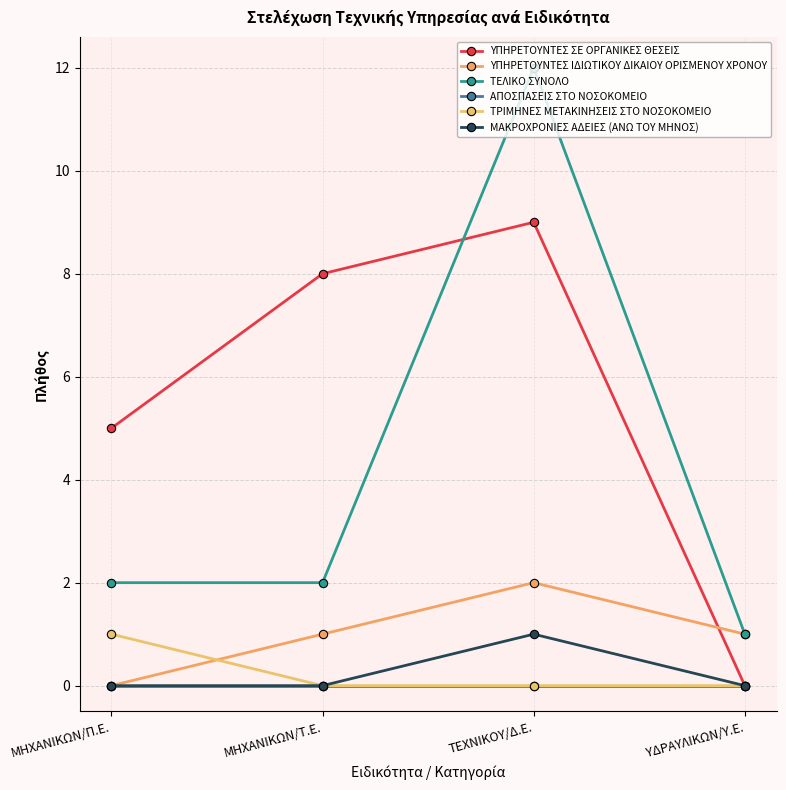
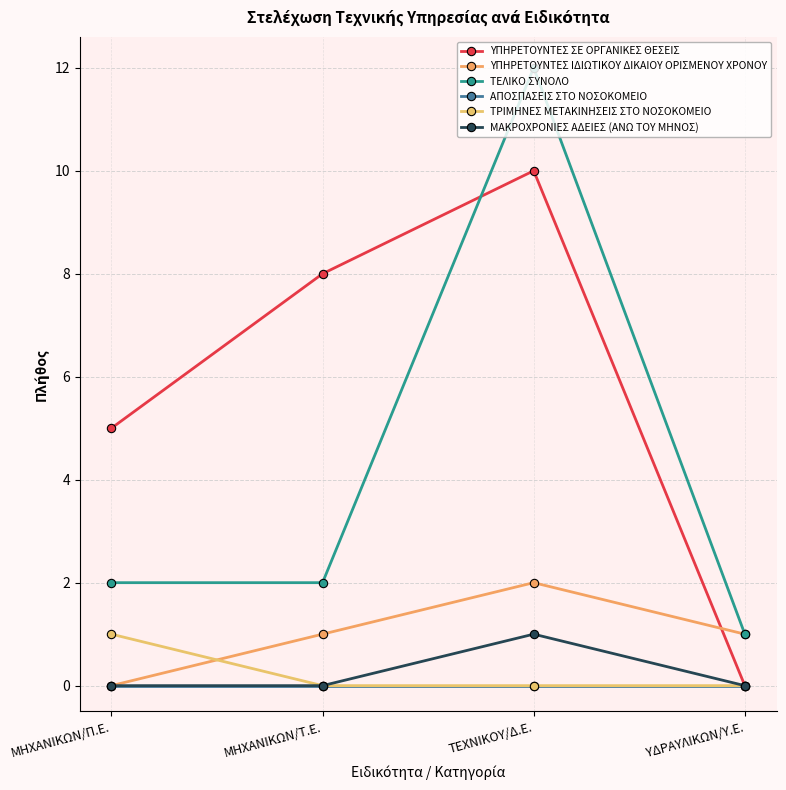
  {
    "ΥΠΗΡΕΤΟΥΝΤΕΣ ΣΕ ΟΡΓΑΝΙΚΕΣ ΘΕΣΕΙΣ": {
      "ΜΗΧΑΝΙΚΩΝ/Π.Ε.": 5,
      "ΜΗΧΑΝΙΚΩΝ/Τ.Ε.": 8,
-     "ΤΕΧΝΙΚΟΥ/Δ.Ε.": 9
+     "ΤΕΧΝΙΚΟΥ/Δ.Ε.": 10
    },
    "ΜΑΚΡΟΧΡΟΝΙΕΣ ΑΔΕΙΕΣ (ΑΝΩ ΤΟΥ ΜΗΝΟΣ)": {
      "ΤΕΧΝΙΚΟΥ/Δ.Ε.": 1
    }
  }
